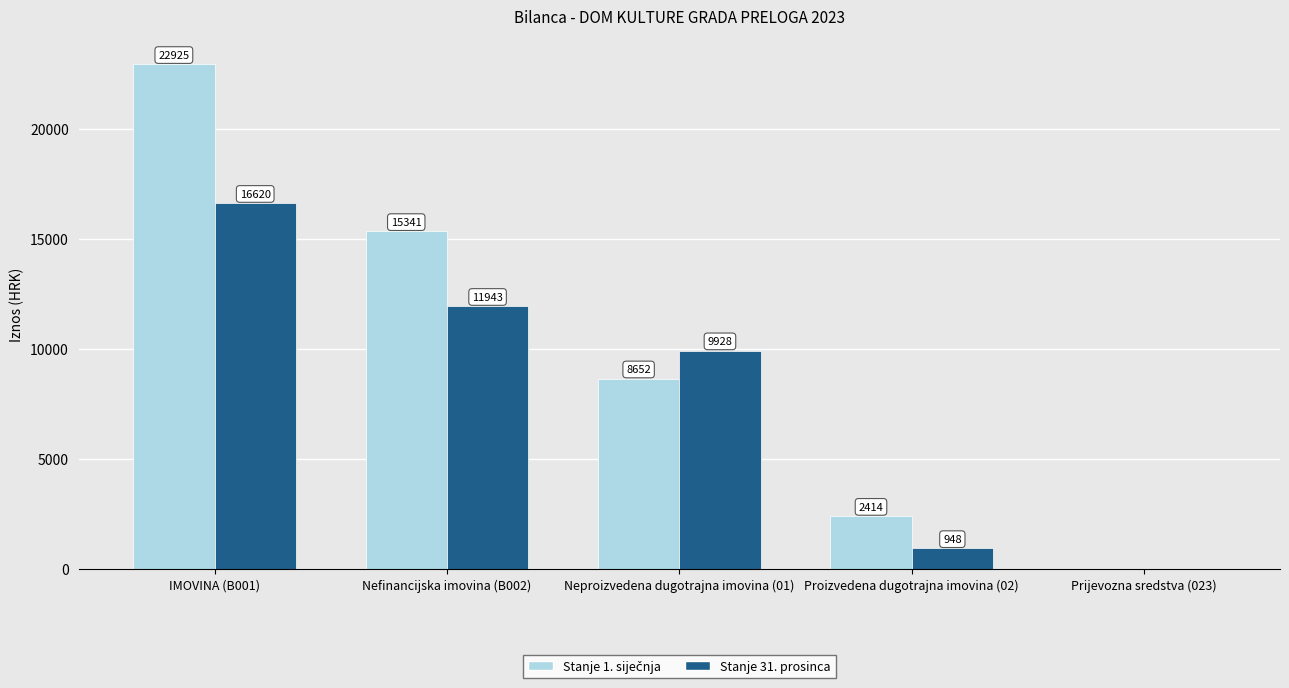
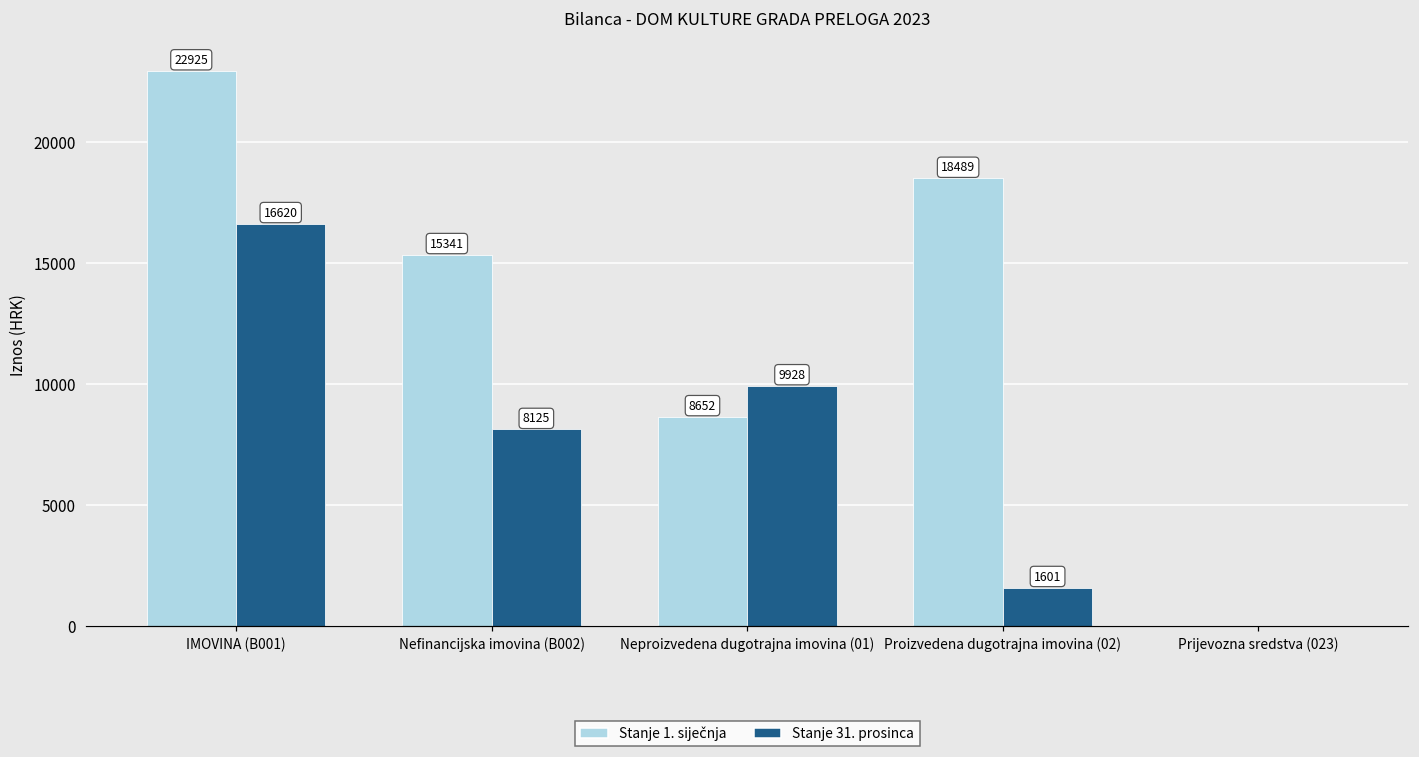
  {
    "Stanje 1. siječnja": {
-     "Proizvedena dugotrajna imovina (02)": 2414
+     "Proizvedena dugotrajna imovina (02)": 18489
    },
    "Stanje 31. prosinca": {
-     "Nefinancijska imovina (B002)": 11943,
-     "Proizvedena dugotrajna imovina (02)": 948
+     "Nefinancijska imovina (B002)": 8125,
+     "Proizvedena dugotrajna imovina (02)": 1601
    }
  }
